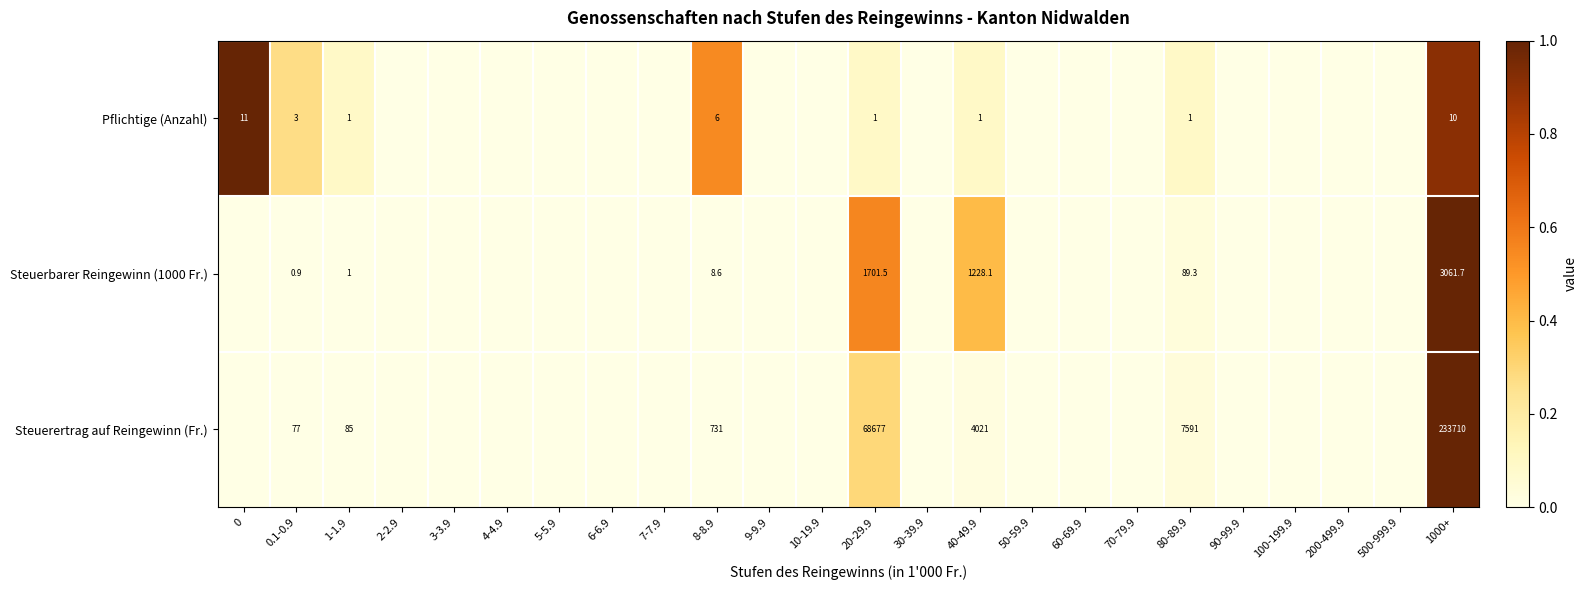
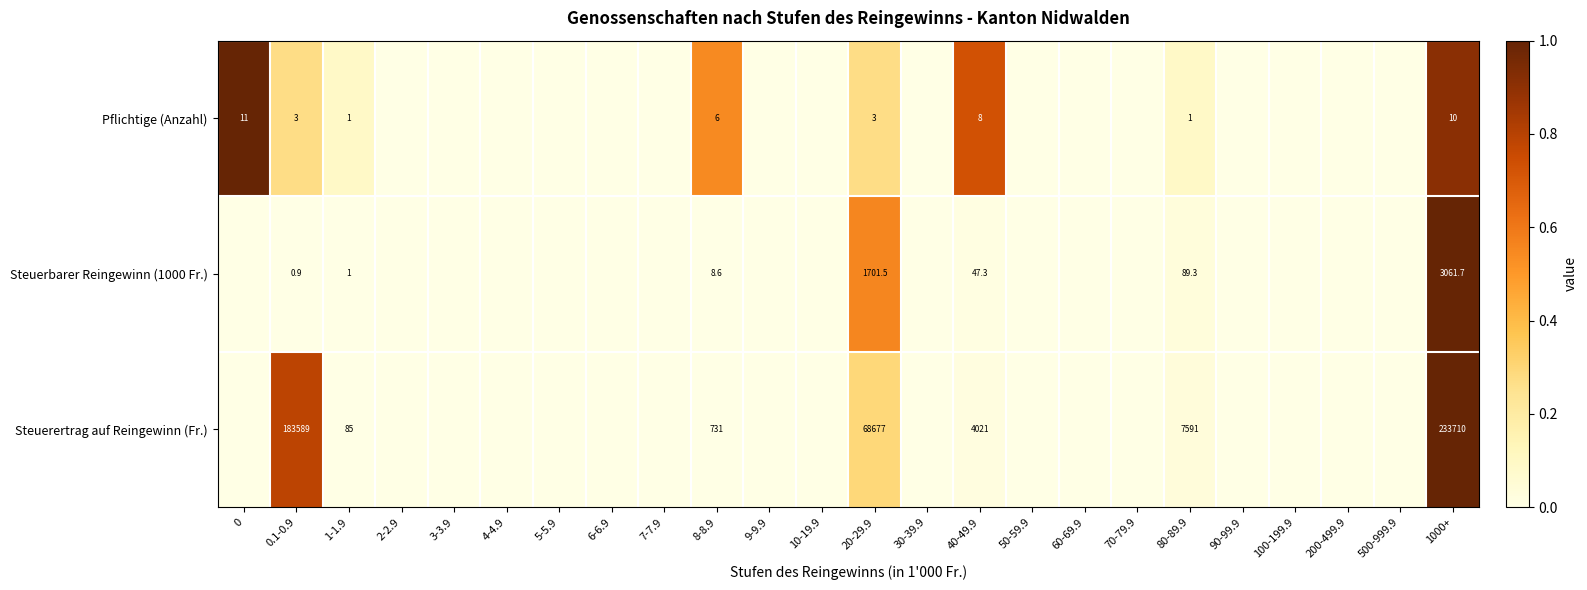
  {
    "Pflichtige (Anzahl)": {
      "0": 11,
      "0.1-0.9": 3,
      "1-1.9": 1,
      "8-8.9": 6,
-     "20-29.9": 1,
-     "40-49.9": 1,
+     "20-29.9": 3,
+     "40-49.9": 8,
      "80-89.9": 1,
      "1000+": 10
    },
    "Steuerbarer Reingewinn (1000 Fr.)": {
      "0.1-0.9": 0.9,
      "1-1.9": 1,
      "8-8.9": 8.6,
      "20-29.9": 1701.5,
-     "40-49.9": 1228.1,
+     "40-49.9": 47.3,
      "80-89.9": 89.3,
      "1000+": 3061.7
    },
    "Steuerertrag auf Reingewinn (Fr.)": {
-     "0.1-0.9": 77,
+     "0.1-0.9": 183589,
      "1-1.9": 85,
      "8-8.9": 731,
      "20-29.9": 68677,
      "40-49.9": 4021,
      "80-89.9": 7591,
      "1000+": 233710
    }
  }
